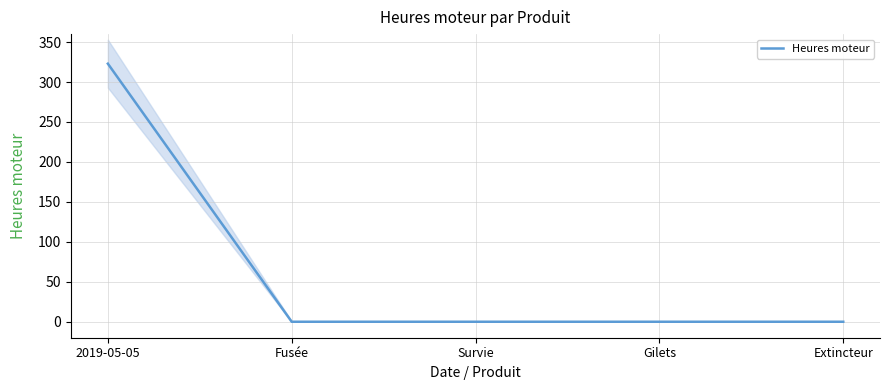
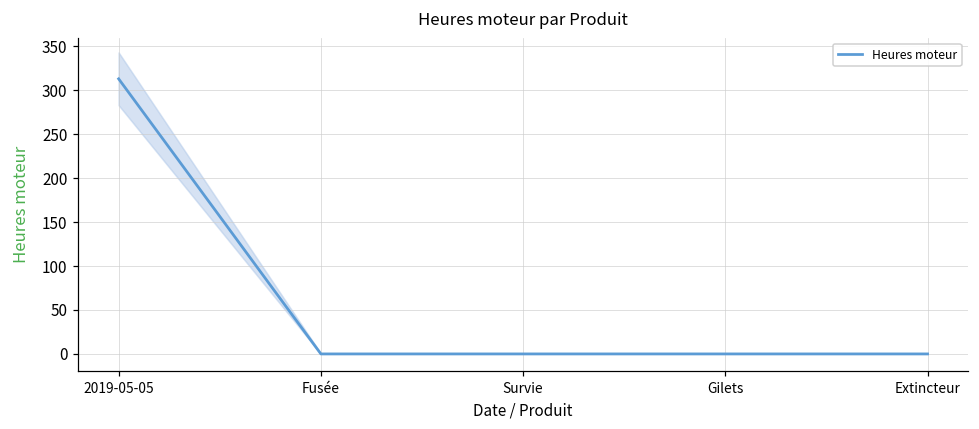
  {
    "Heures moteur": {
-     "2019-05-05": 320
+     "2019-05-05": 310
    }
  }
